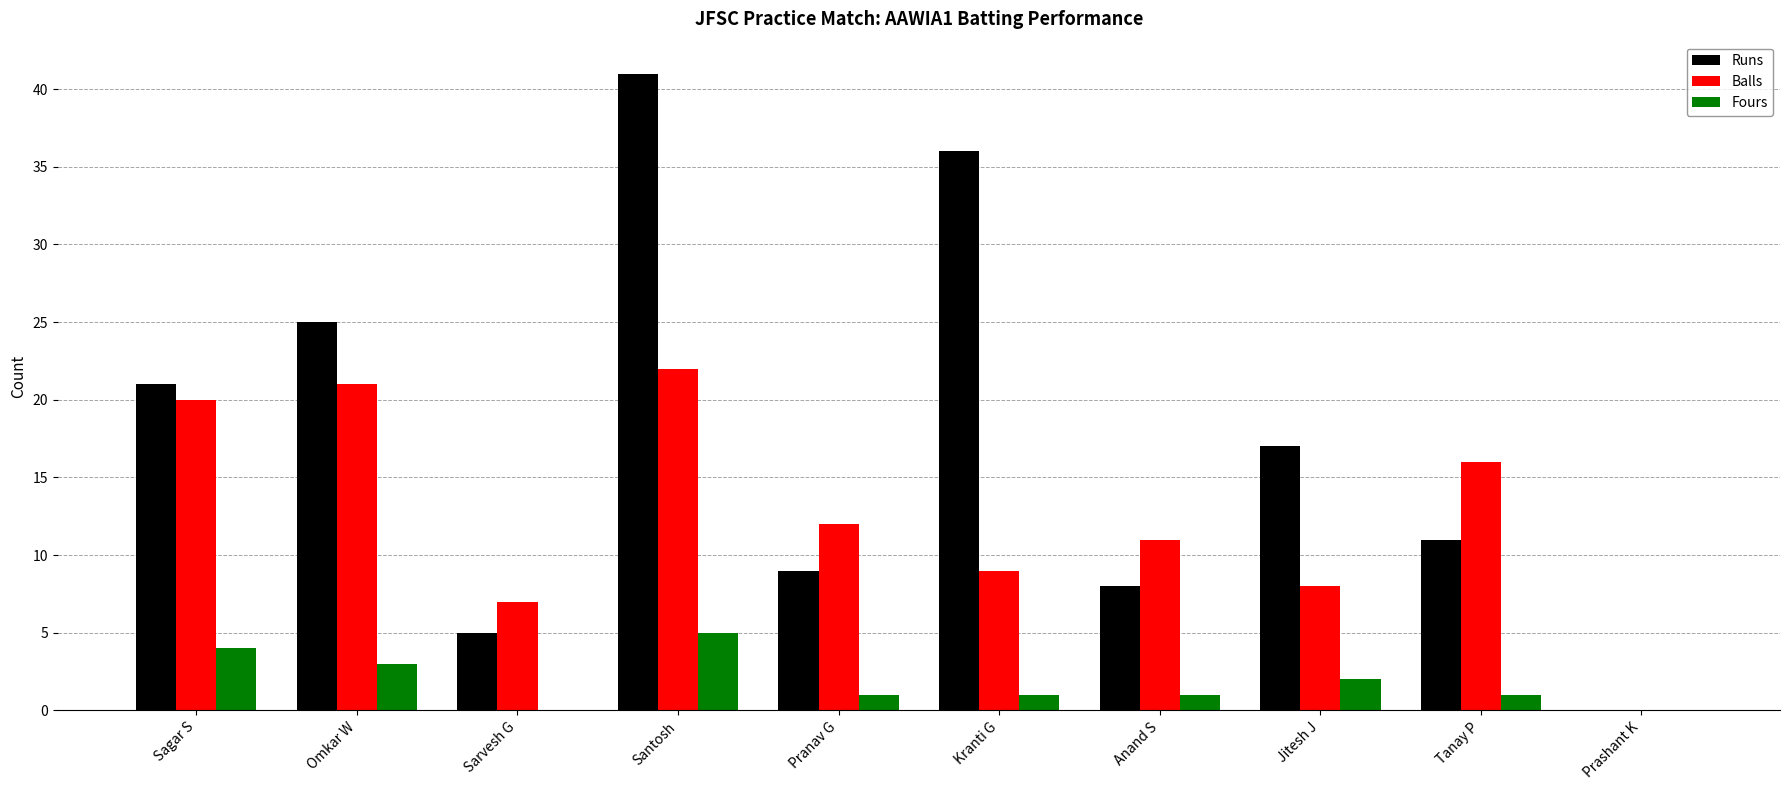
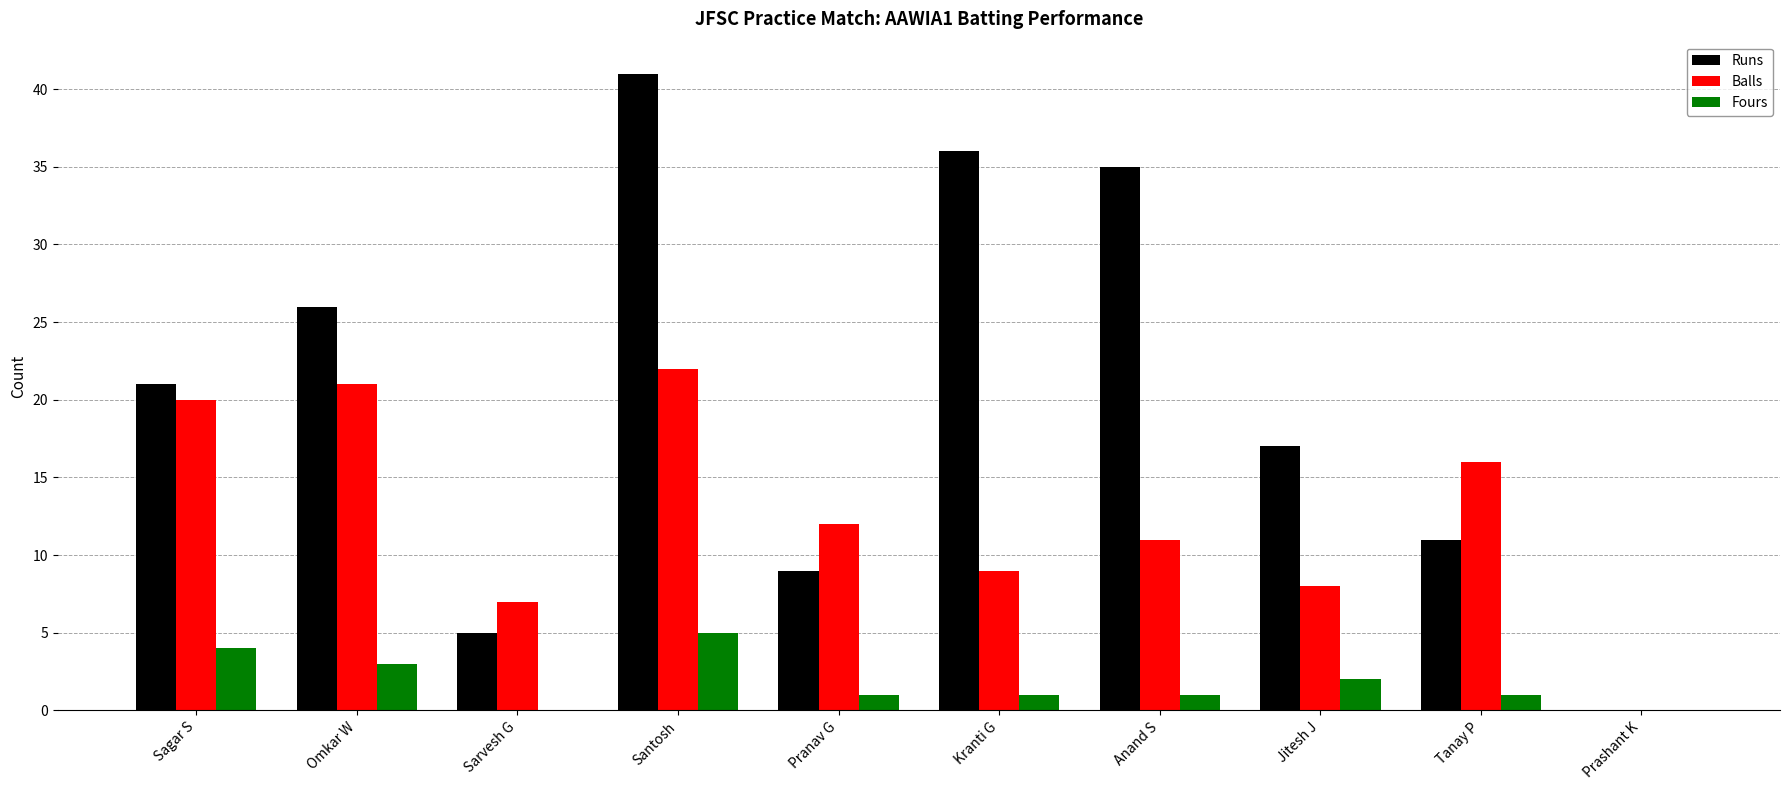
  {
    "Runs": {
      "Sagar S": 21,
-     "Omkar W": 25,
+     "Omkar W": 26,
      "Sarvesh G": 5,
      "Santosh": 41,
      "Pranav G": 9,
      "Kranti G": 36,
-     "Anand S": 8,
+     "Anand S": 35,
      "Jitesh J": 17,
      "Tanay P": 11,
      "Prashant K": 0
    },
    "Balls": {
      "Sagar S": 20,
      "Omkar W": 21,
      "Sarvesh G": 7,
      "Santosh": 22,
      "Pranav G": 12,
      "Kranti G": 9,
      "Anand S": 11,
      "Jitesh J": 8,
      "Tanay P": 16,
      "Prashant K": 0
    },
    "Fours": {
      "Sagar S": 4,
      "Omkar W": 3,
      "Sarvesh G": 0,
      "Santosh": 5,
      "Pranav G": 1,
      "Kranti G": 1,
      "Anand S": 1,
      "Jitesh J": 2,
      "Tanay P": 1,
      "Prashant K": 0
    }
  }
